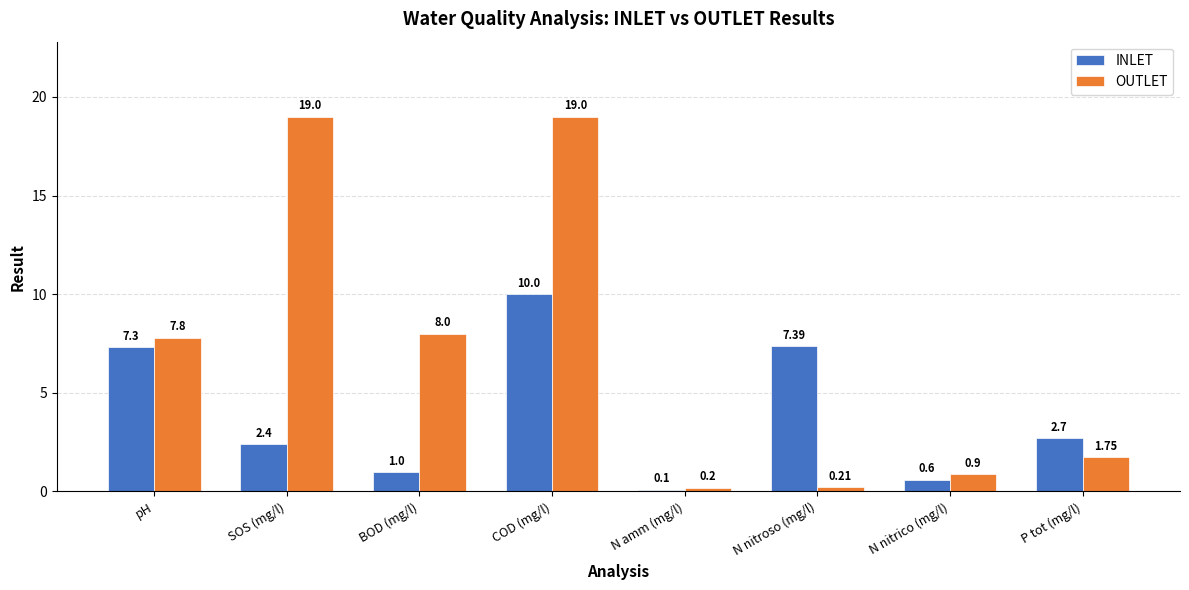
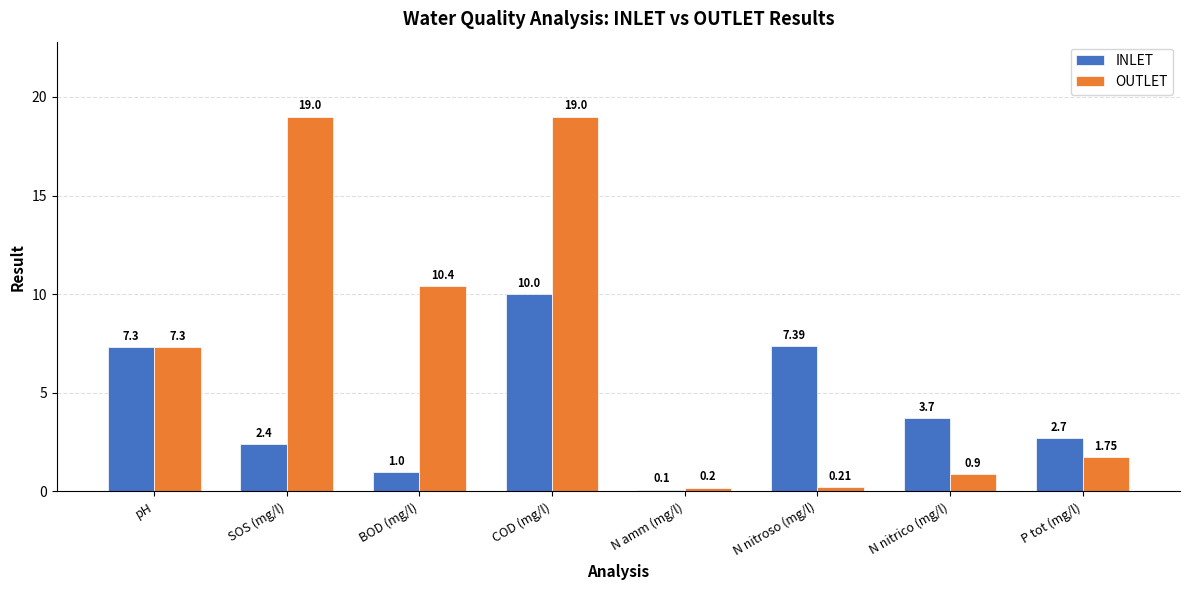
  {
    "INLET": {
      "pH": 7.3,
      "SOS (mg/l)": 2.4,
      "BOD (mg/l)": 1.0,
      "COD (mg/l)": 10.0,
      "N amm (mg/l)": 0.1,
      "N nitroso (mg/l)": 7.39,
-     "N nitrico (mg/l)": 0.6,
+     "N nitrico (mg/l)": 3.7,
      "P tot (mg/l)": 2.7
    },
    "OUTLET": {
-     "pH": 7.8,
+     "pH": 7.3,
      "SOS (mg/l)": 19.0,
-     "BOD (mg/l)": 8.0,
+     "BOD (mg/l)": 10.4,
      "COD (mg/l)": 19.0,
      "N amm (mg/l)": 0.2,
      "N nitroso (mg/l)": 0.21,
      "N nitrico (mg/l)": 0.9,
      "P tot (mg/l)": 1.75
    }
  }
